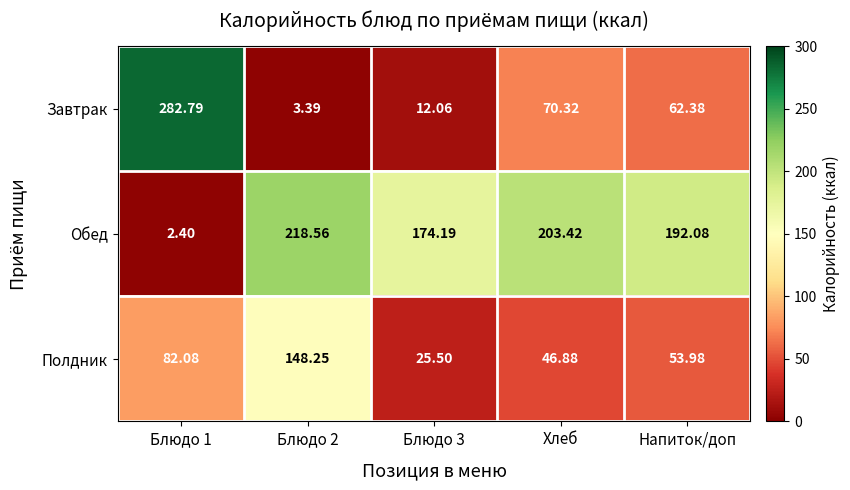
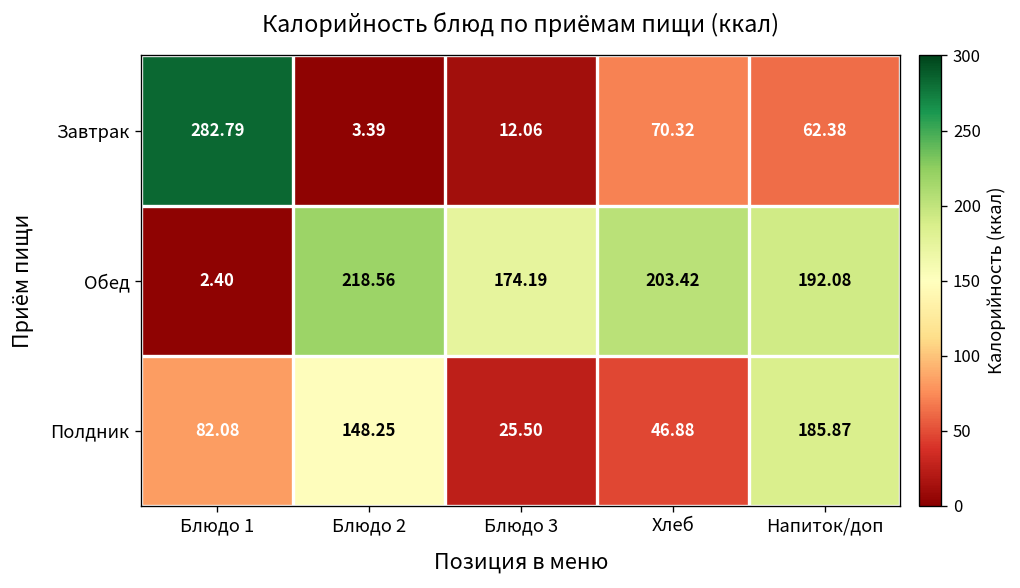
  {
    "Завтрак": {
      "Блюдо 1": 282.79,
      "Блюдо 2": 3.39,
      "Блюдо 3": 12.06,
      "Хлеб": 70.32,
      "Напиток/доп": 62.38
    },
    "Обед": {
      "Блюдо 1": 2.40,
      "Блюдо 2": 218.56,
      "Блюдо 3": 174.19,
      "Хлеб": 203.42,
      "Напиток/доп": 192.08
    },
    "Полдник": {
      "Блюдо 1": 82.08,
      "Блюдо 2": 148.25,
      "Блюдо 3": 25.50,
      "Хлеб": 46.88,
-     "Напиток/доп": 53.98
+     "Напиток/доп": 185.87
    }
  }
